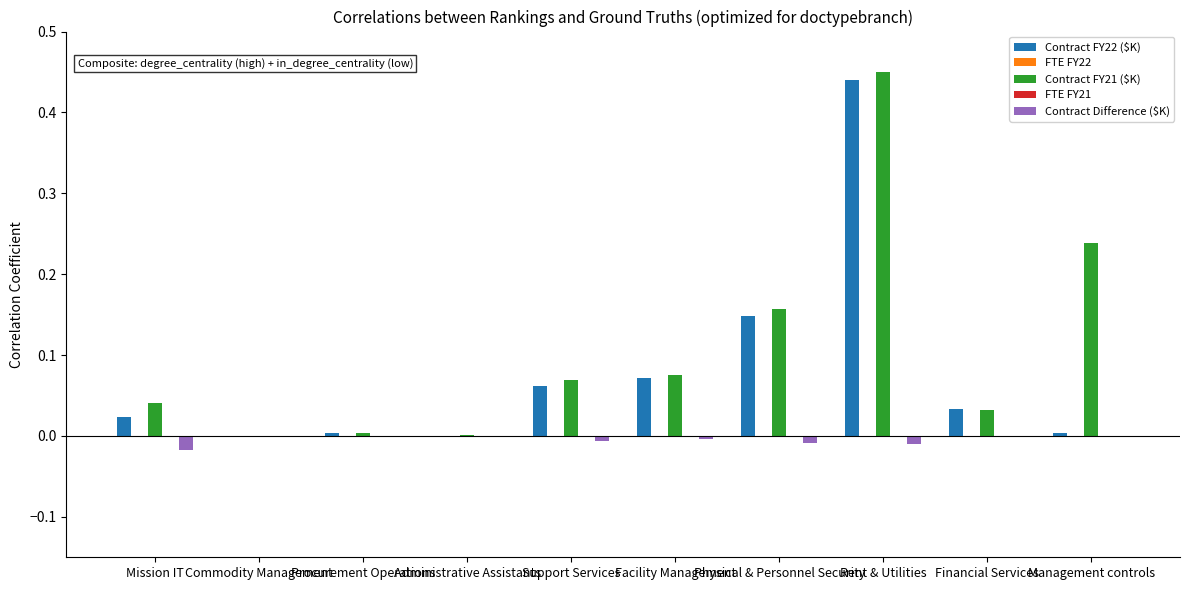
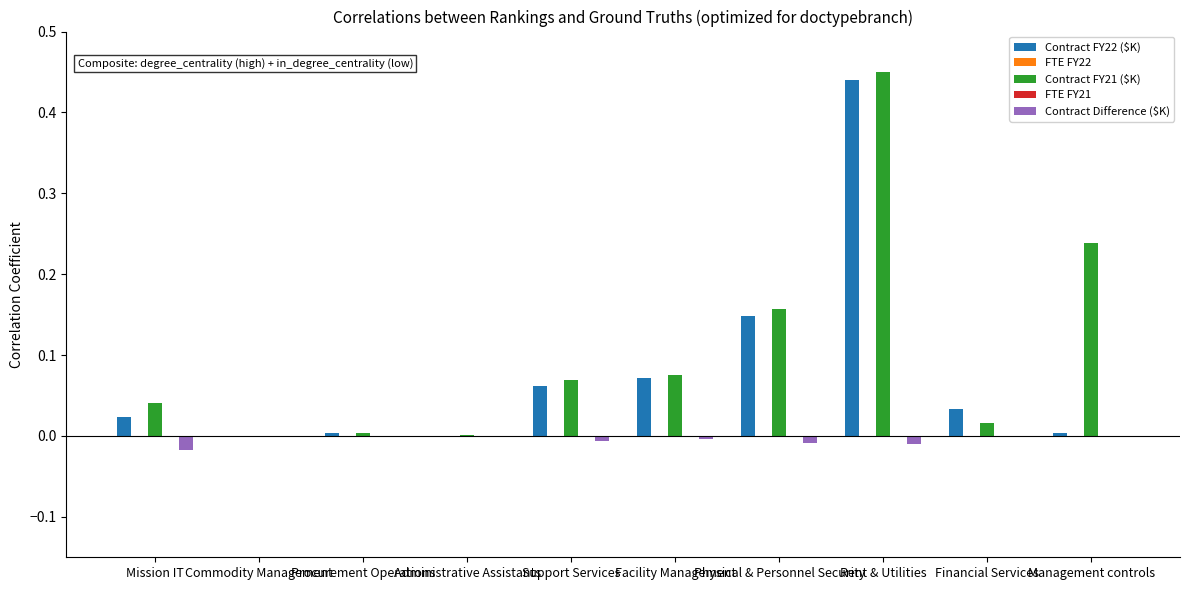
  {
    "Contract FY21 ($K)": {
      "Mission IT": 0.04,
-     "Financial Services": 0.03,
+     "Financial Services": 0.02,
      "Management controls": 0.24
    }
  }
